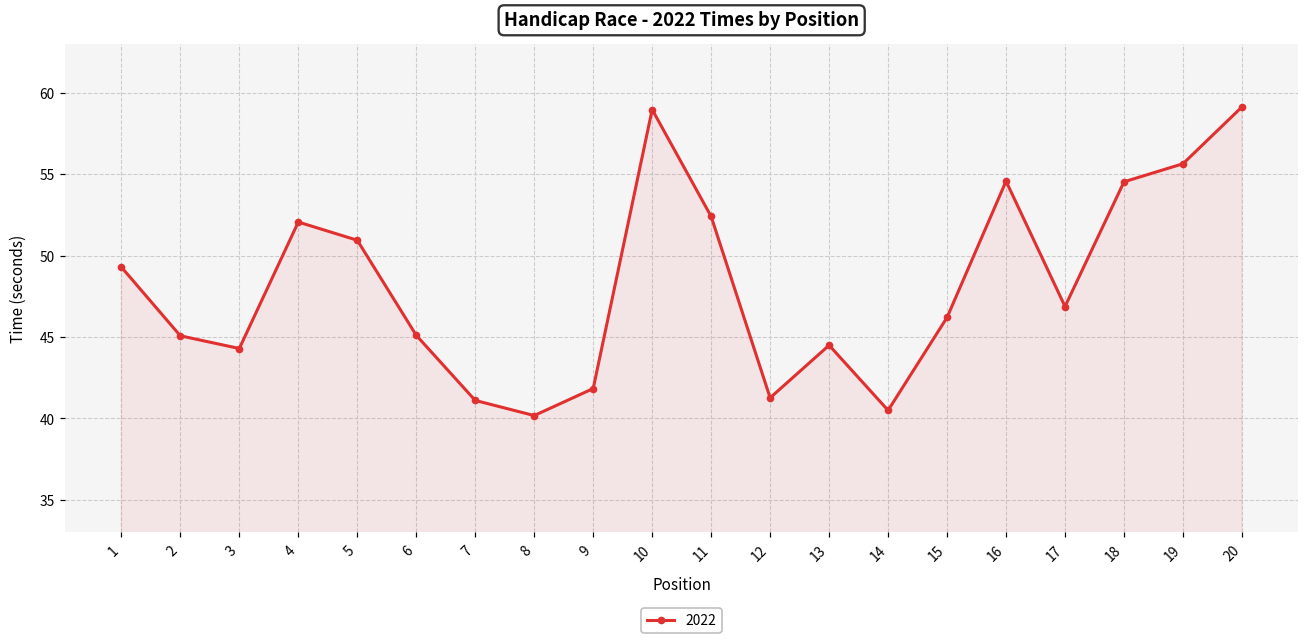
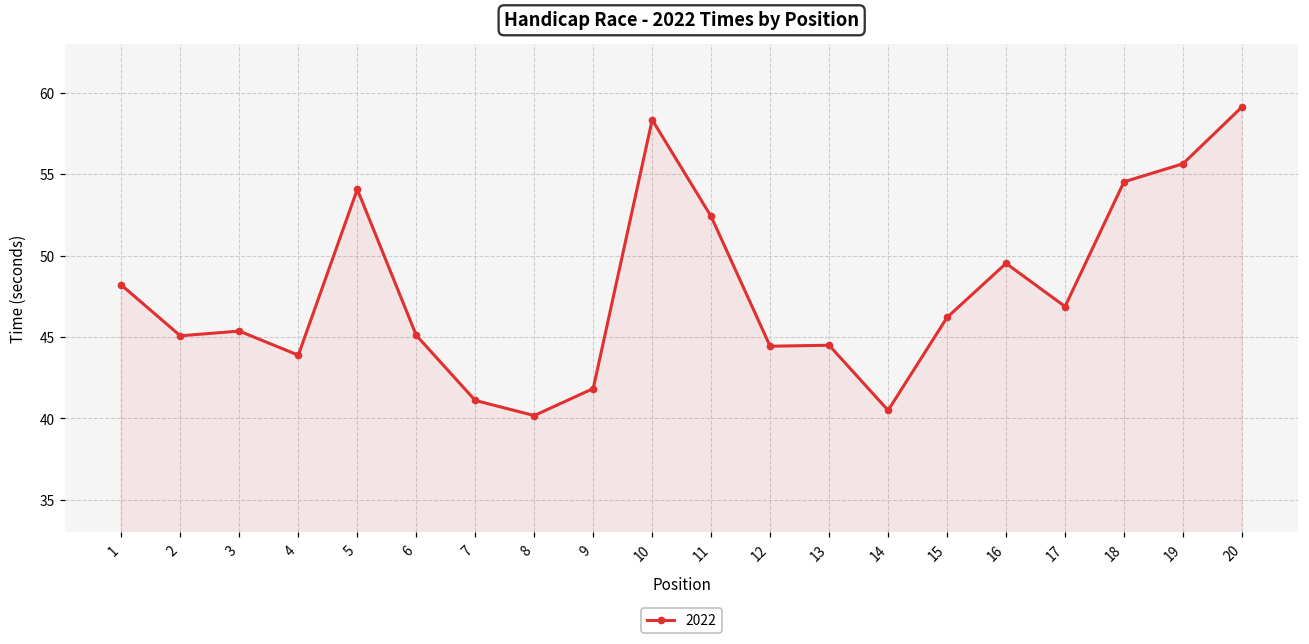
  {
-   "1": 49.3,
+   "1": 48.2,
    "2": 45.1,
-   "3": 44.3,
-   "4": 52.1,
-   "5": 51.0,
+   "3": 45.4,
+   "4": 43.9,
+   "5": 54.1,
    "6": 45.1,
    "7": 41.1,
    "8": 40.2,
    "9": 41.8,
-   "10": 59.0,
+   "10": 58.4,
    "11": 52.4,
-   "12": 41.3,
+   "12": 44.4,
    "13": 44.5,
    "14": 40.5,
    "15": 46.2,
-   "16": 54.6,
+   "16": 49.5,
    "17": 46.9,
    "18": 54.5,
    "19": 55.7,
    "20": 59.1
  }
